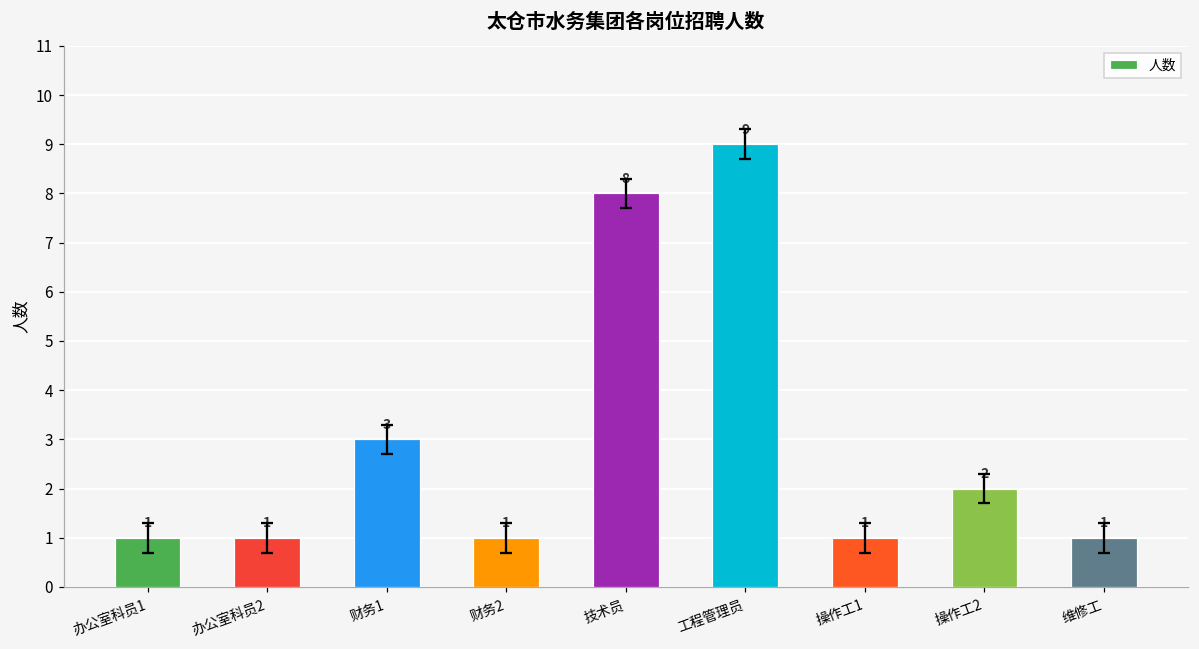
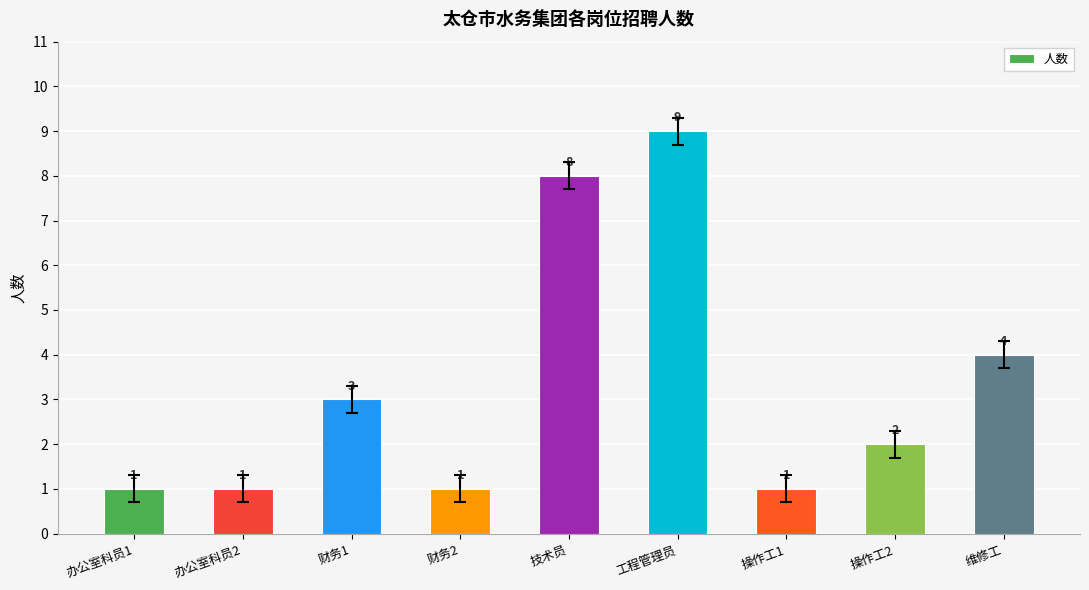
  {
    "人数": {
-     "维修工": 1
+     "维修工": 4
    }
  }
